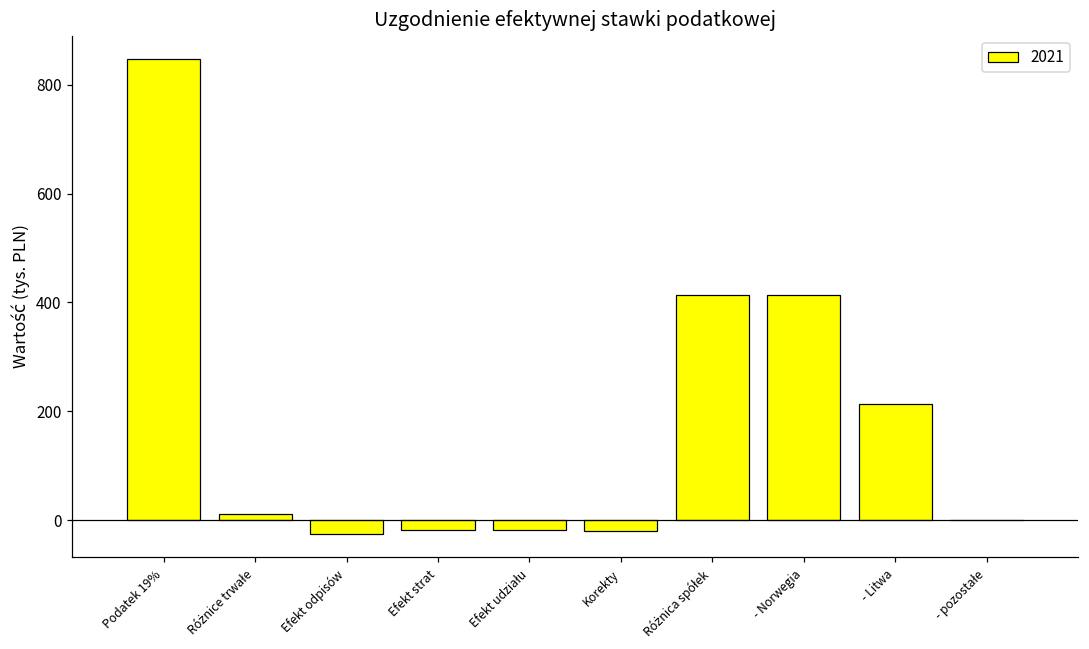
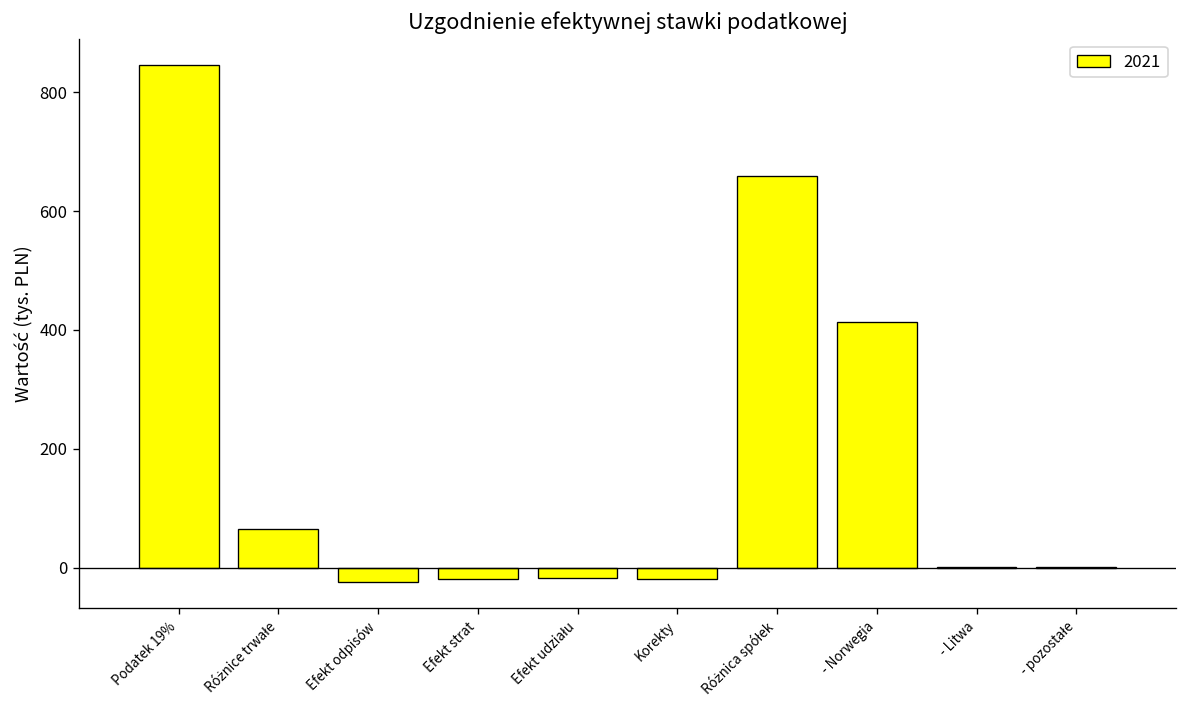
  {
    "Podatek 19%": 850,
-   "Różnice trwałe": 10,
+   "Różnice trwałe": 60,
    "Efekt odpisów": -20,
    "Efekt strat": -20,
    "Efekt udziału": -20,
    "Korekty": -20,
-   "Różnica spółek": 410,
+   "Różnica spółek": 660,
    "- Norwegia": 410,
-   "- Litwa": 210
+   "- Litwa": 0
  }
